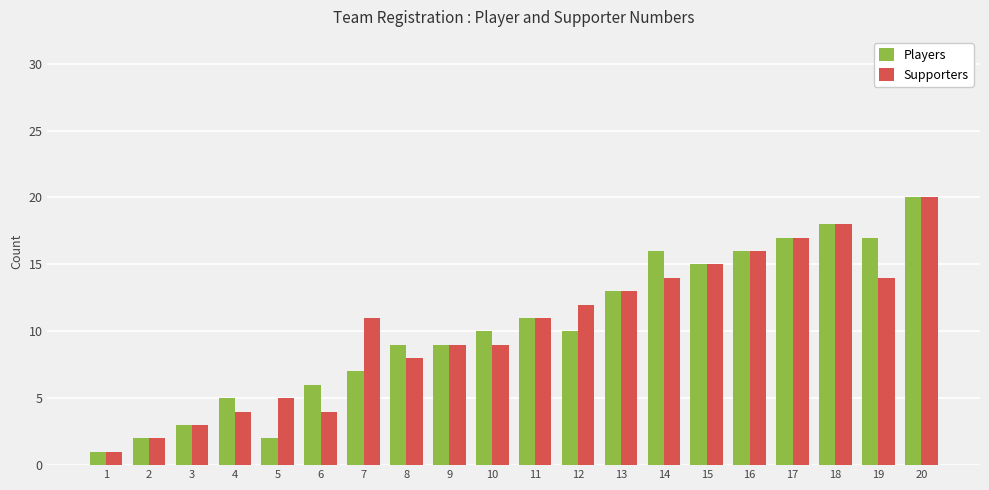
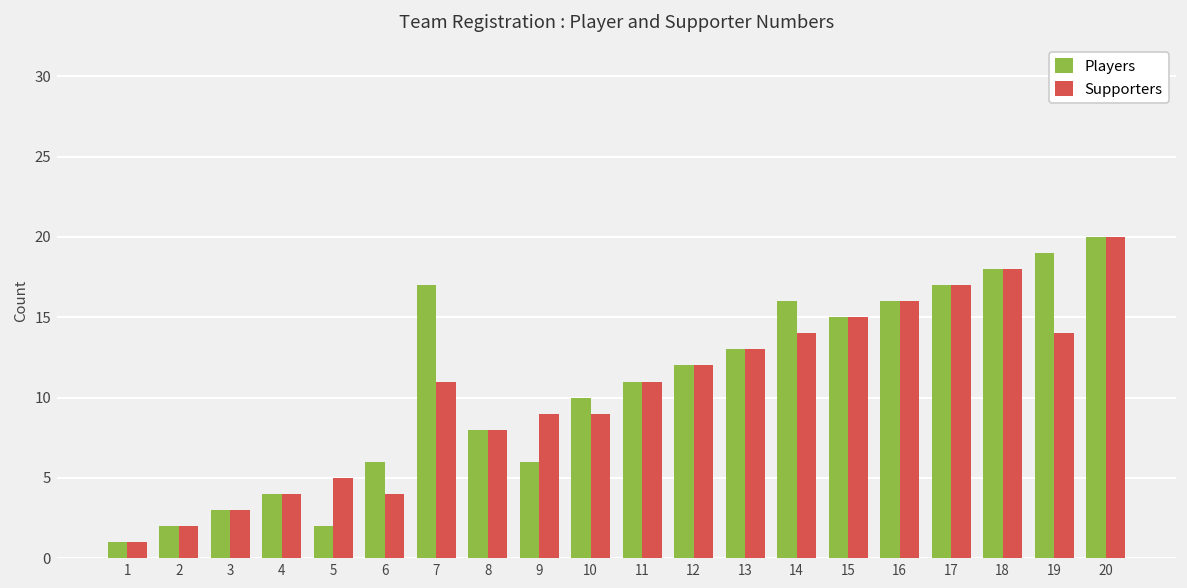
  {
    "Players": {
      "1": 1,
      "2": 2,
      "3": 3,
-     "4": 5,
+     "4": 4,
      "5": 2,
      "6": 6,
-     "7": 7,
-     "8": 9,
-     "9": 9,
+     "7": 17,
+     "8": 8,
+     "9": 6,
      "10": 10,
      "11": 11,
-     "12": 10,
+     "12": 12,
      "13": 13,
      "14": 16,
      "15": 15,
      "16": 16,
      "17": 17,
      "18": 18,
-     "19": 17,
+     "19": 19,
      "20": 20
    },
    "Supporters": {
      "1": 1,
      "2": 2,
      "3": 3,
      "4": 4,
      "5": 5,
      "6": 4,
      "7": 11,
      "8": 8,
      "9": 9,
      "10": 9,
      "11": 11,
      "12": 12,
      "13": 13,
      "14": 14,
      "15": 15,
      "16": 16,
      "17": 17,
      "18": 18,
      "19": 14,
      "20": 20
    }
  }
